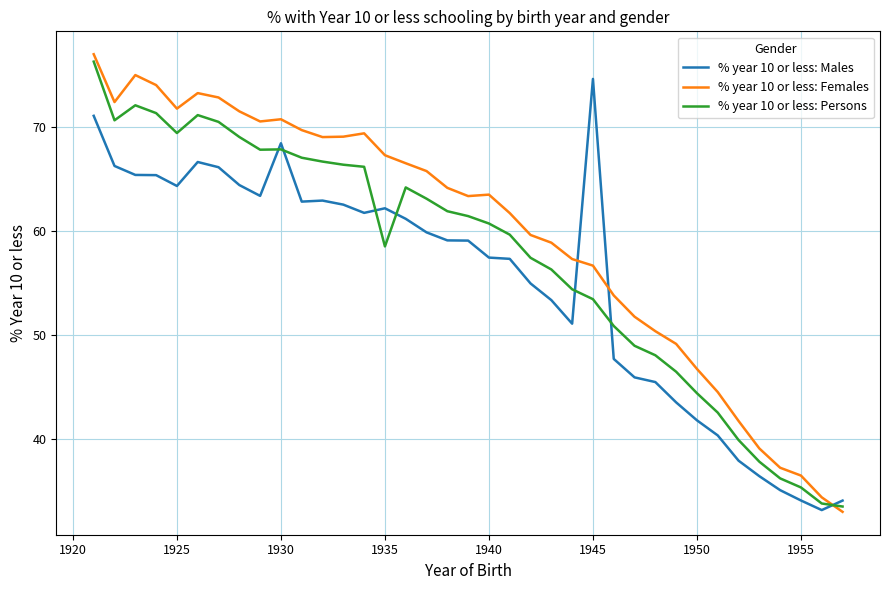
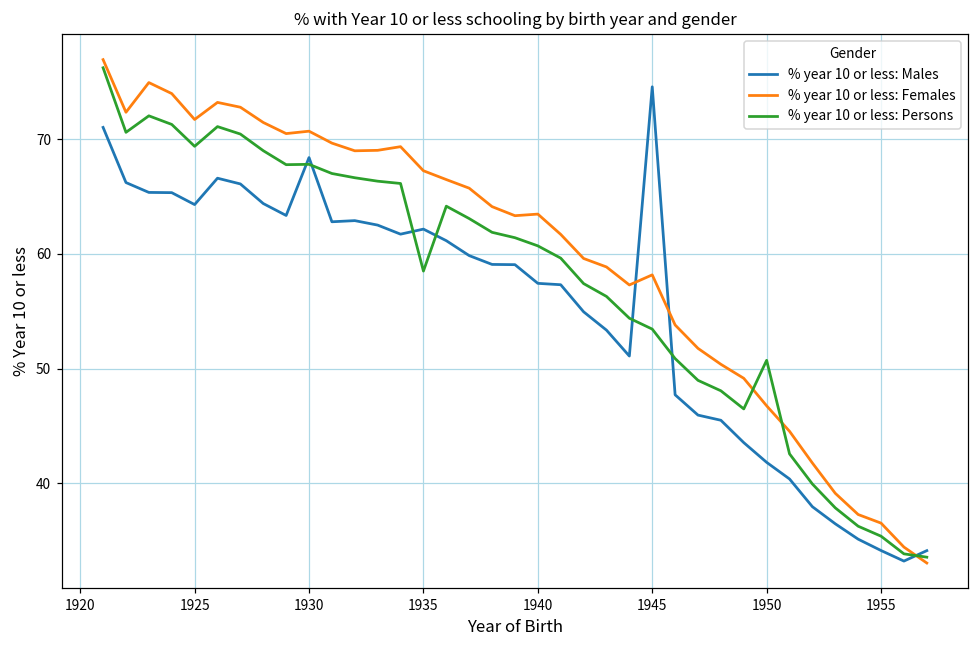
  {
    "% year 10 or less: Males": {
      "1925": 64.3,
      "1930": 68.4,
      "1935": 62.2,
      "1940": 57.4,
      "1945": 74.6,
      "1950": 41.8,
      "1955": 34.1
    },
    "% year 10 or less: Females": {
      "1925": 71.7,
      "1930": 70.7,
      "1935": 67.3,
      "1940": 63.5,
-     "1945": 56.7,
+     "1945": 58.2,
      "1950": 46.8,
      "1955": 36.5
    },
    "% year 10 or less: Persons": {
      "1925": 69.4,
      "1930": 67.8,
      "1935": 58.5,
      "1940": 60.7,
      "1945": 53.4,
-     "1950": 44.4,
+     "1950": 50.7,
      "1955": 35.4
    }
  }
